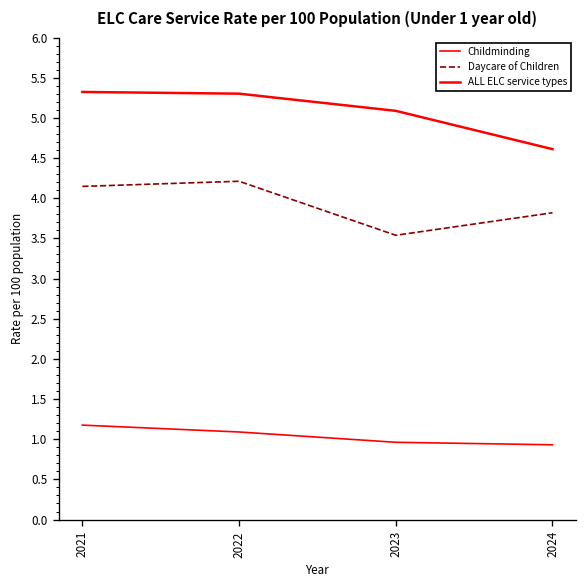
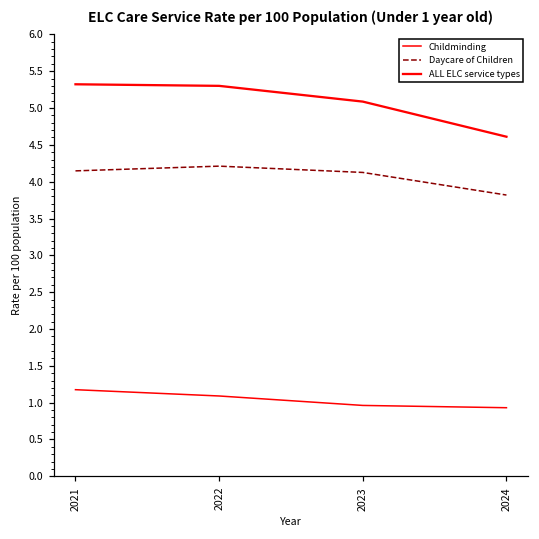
  {
    "Daycare of Children": {
      "2021": 4.1,
      "2022": 4.2,
-     "2023": 3.5,
+     "2023": 4.1,
      "2024": 3.8
    }
  }
